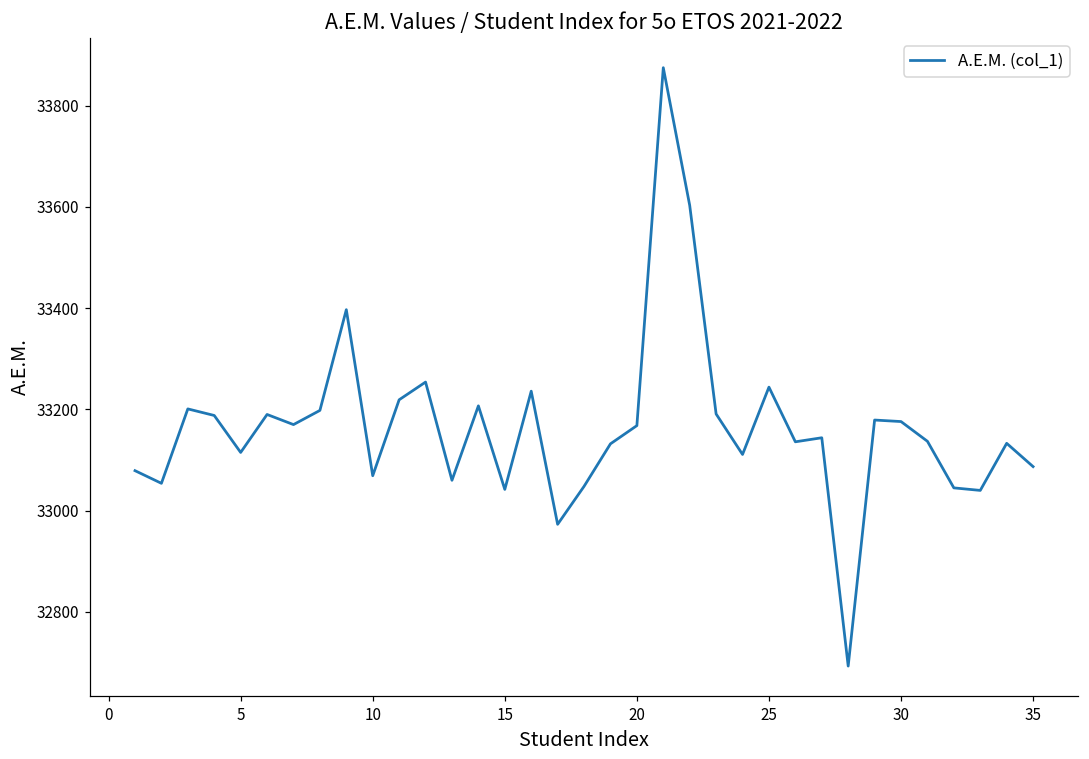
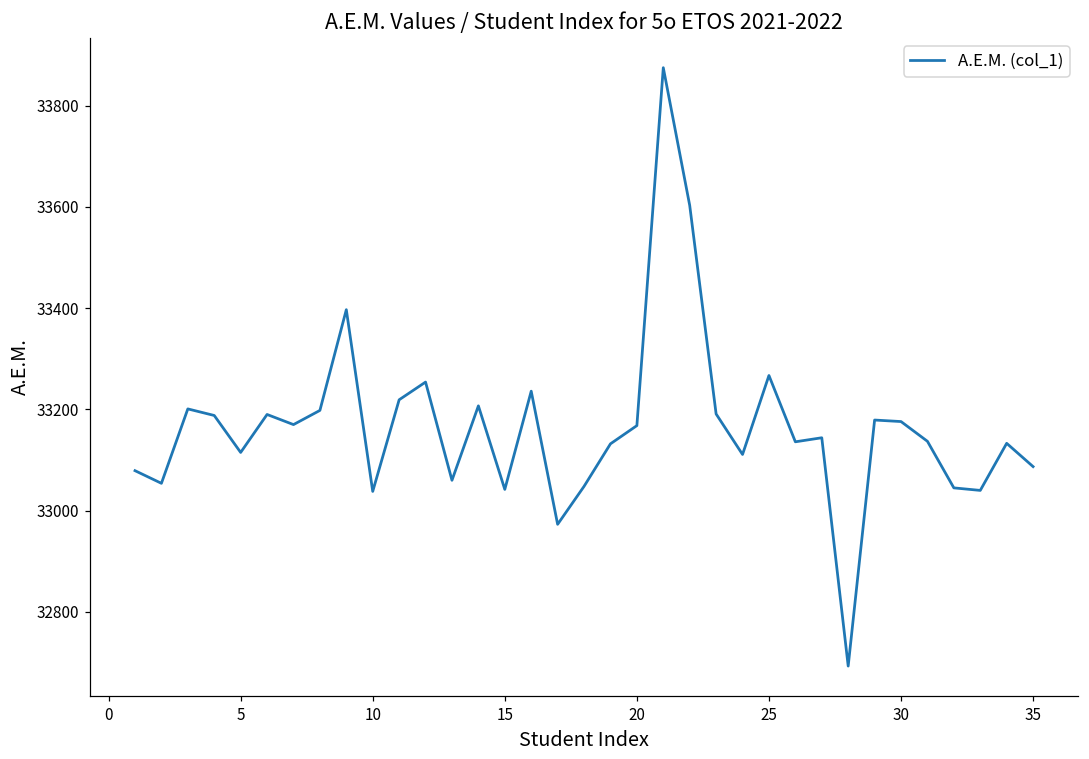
  {
    "5": 33120,
-   "10": 33070,
+   "10": 33040,
    "15": 33040,
    "20": 33170,
-   "25": 33240,
+   "25": 33270,
    "30": 33180,
    "35": 33090
  }
